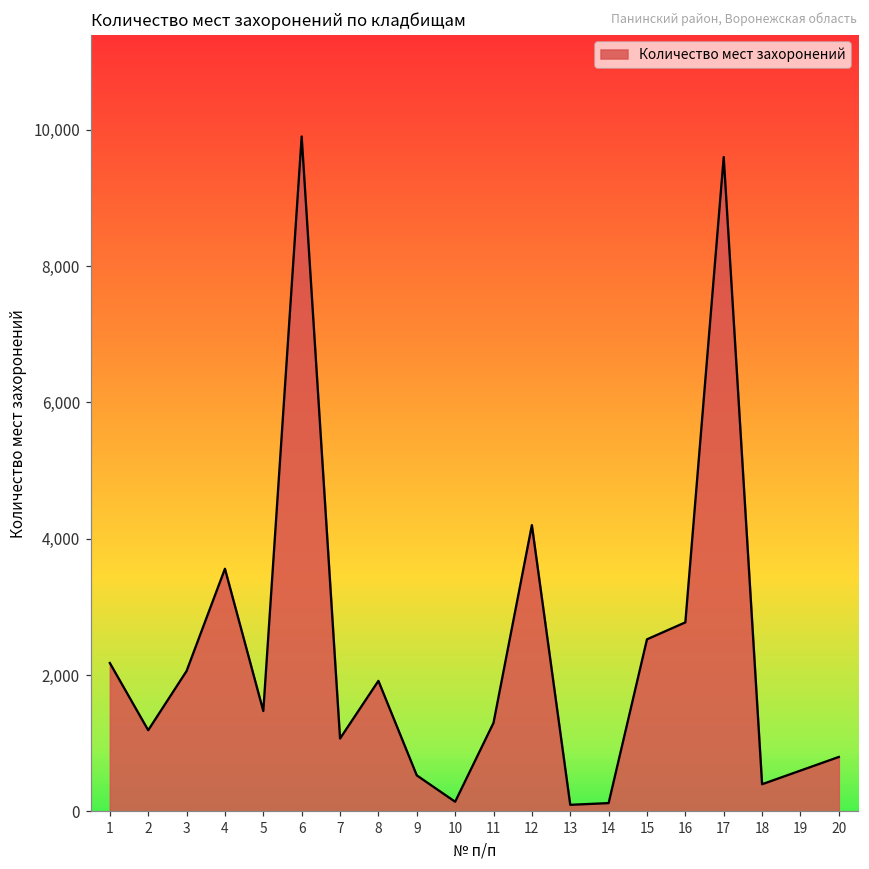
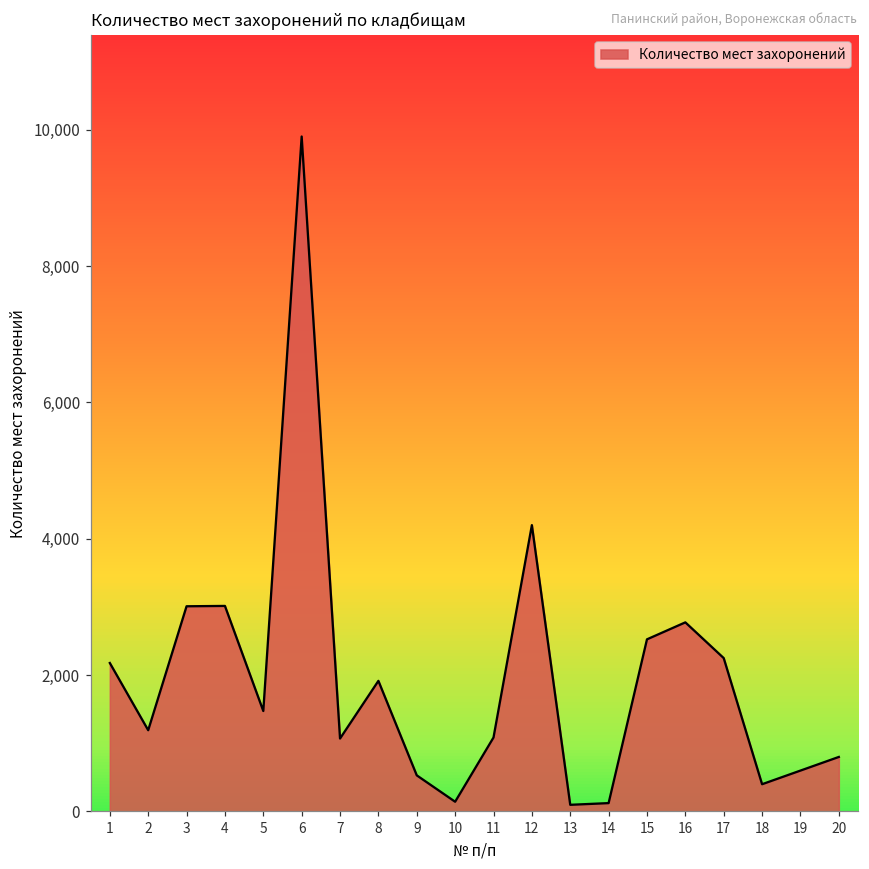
  {
    "1": "2,200",
    "2": "1,200",
-   "3": "2,100",
-   "4": "3,600",
+   "3": "3,000",
+   "4": "3,000",
    "5": "1,500",
    "6": "9,900",
    "7": "1,100",
    "8": "1,900",
    "9": "500",
    "10": "100",
-   "11": "1,300",
+   "11": "1,100",
    "12": "4,200",
    "13": "100",
    "14": "100",
    "15": "2,500",
    "16": "2,800",
-   "17": "9,600",
+   "17": "2,300",
    "18": "400",
    "19": "600",
    "20": "800"
  }
